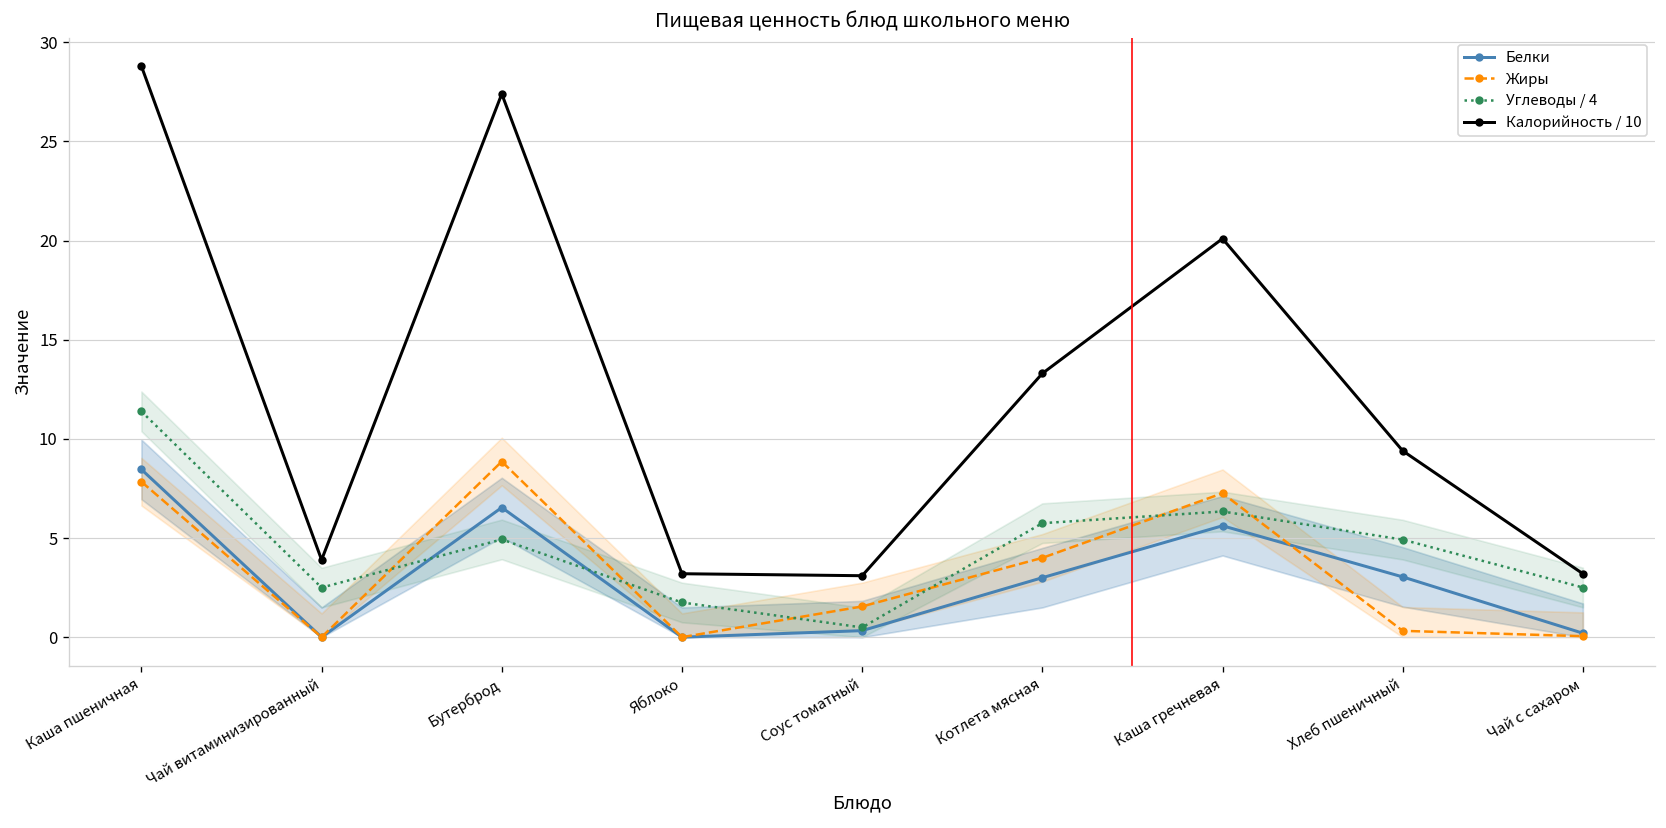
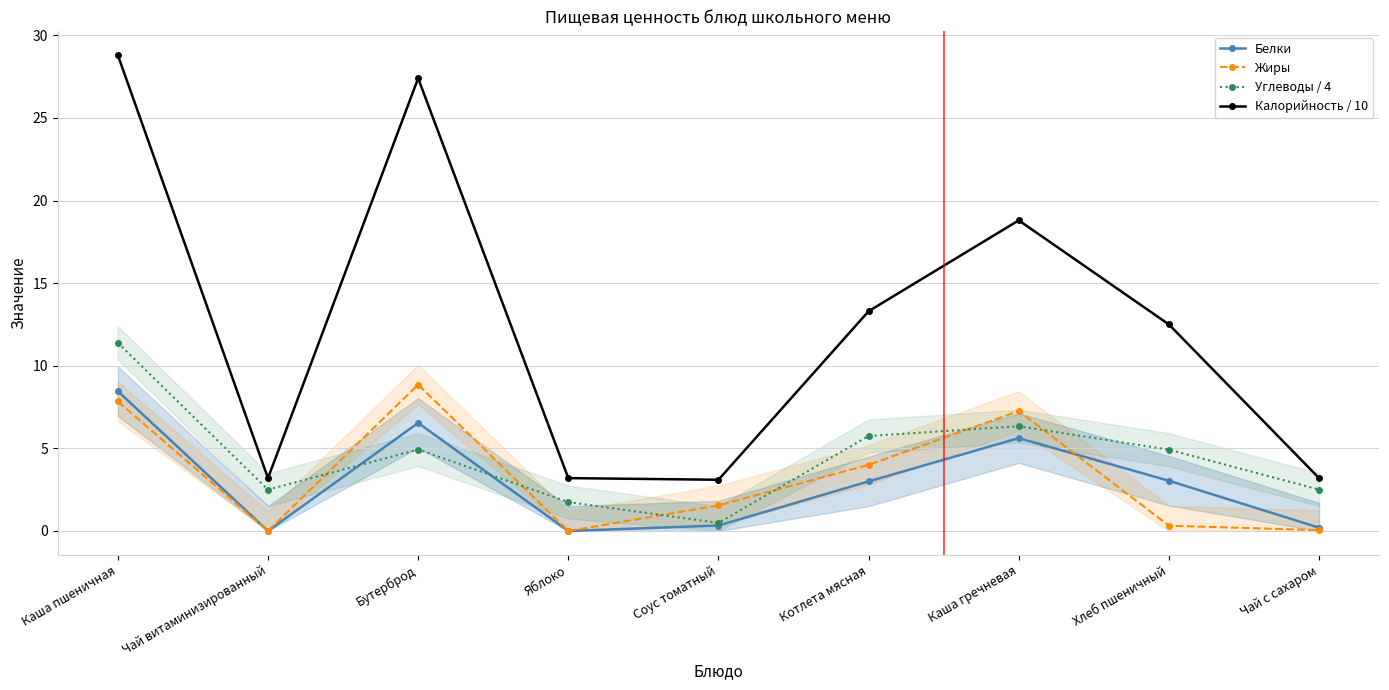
  {
    "Калорийность / 10": {
      "Каша пшеничная": 28.8,
-     "Чай витаминизированный": 3.9,
+     "Чай витаминизированный": 3.2,
      "Бутерброд": 27.4,
      "Яблоко": 3.2,
      "Соус томатный": 3.1,
      "Котлета мясная": 13.3,
-     "Каша гречневая": 20.1,
-     "Хлеб пшеничный": 9.4,
+     "Каша гречневая": 18.8,
+     "Хлеб пшеничный": 12.5,
      "Чай с сахаром": 3.2
    }
  }
